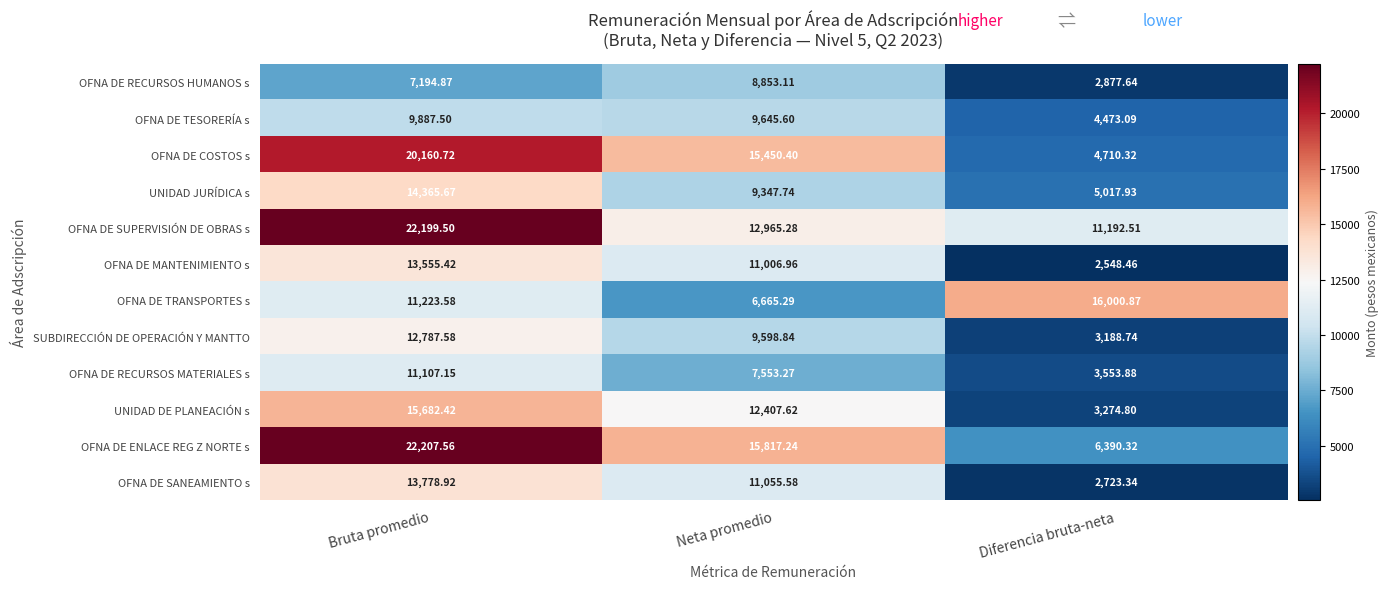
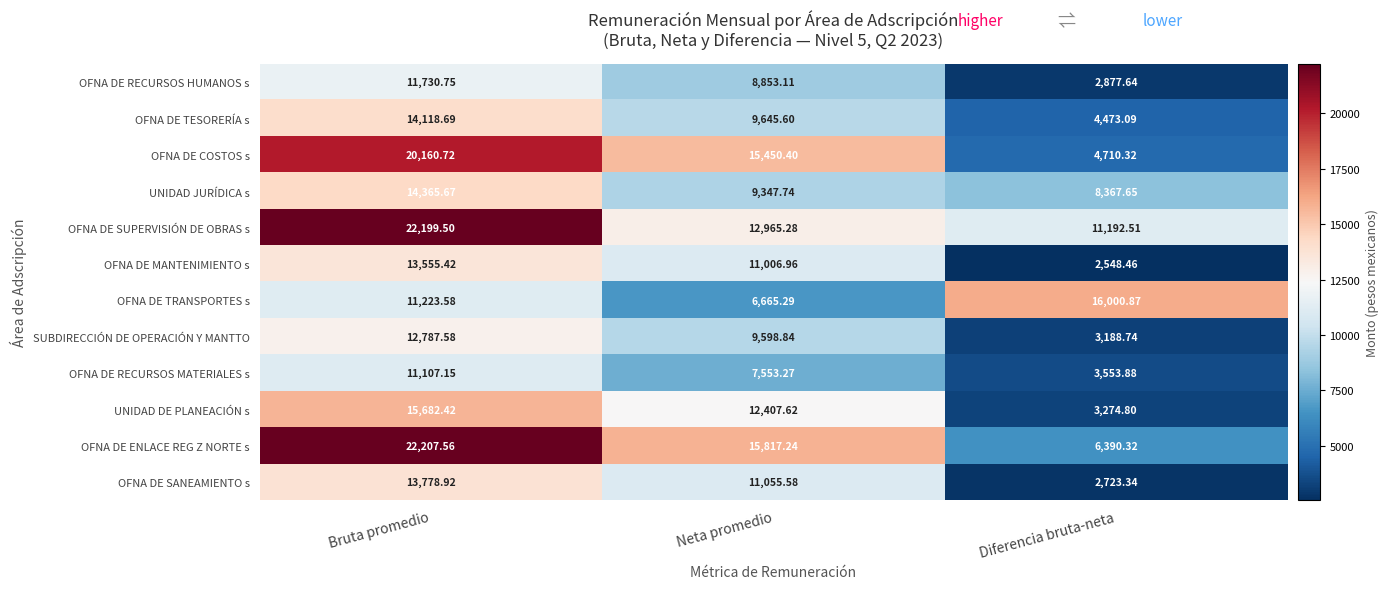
  {
    "OFNA DE RECURSOS HUMANOS s": {
-     "Bruta promedio": "7,194.87",
+     "Bruta promedio": "11,730.75",
      "Neta promedio": "8,853.11",
      "Diferencia bruta-neta": "2,877.64"
    },
    "OFNA DE TESORERÍA s": {
-     "Bruta promedio": "9,887.50",
+     "Bruta promedio": "14,118.69",
      "Neta promedio": "9,645.60",
      "Diferencia bruta-neta": "4,473.09"
    },
    "OFNA DE COSTOS s": {
      "Bruta promedio": "20,160.72",
      "Neta promedio": "15,450.40",
      "Diferencia bruta-neta": "4,710.32"
    },
    "UNIDAD JURÍDICA s": {
      "Bruta promedio": "14,365.67",
      "Neta promedio": "9,347.74",
-     "Diferencia bruta-neta": "5,017.93"
+     "Diferencia bruta-neta": "8,367.65"
    },
    "OFNA DE SUPERVISIÓN DE OBRAS s": {
      "Bruta promedio": "22,199.50",
      "Neta promedio": "12,965.28",
      "Diferencia bruta-neta": "11,192.51"
    },
    "OFNA DE MANTENIMIENTO s": {
      "Bruta promedio": "13,555.42",
      "Neta promedio": "11,006.96",
      "Diferencia bruta-neta": "2,548.46"
    },
    "OFNA DE TRANSPORTES s": {
      "Bruta promedio": "11,223.58",
      "Neta promedio": "6,665.29",
      "Diferencia bruta-neta": "16,000.87"
    },
    "SUBDIRECCIÓN DE OPERACIÓN Y MANTTO": {
      "Bruta promedio": "12,787.58",
      "Neta promedio": "9,598.84",
      "Diferencia bruta-neta": "3,188.74"
    },
    "OFNA DE RECURSOS MATERIALES s": {
      "Bruta promedio": "11,107.15",
      "Neta promedio": "7,553.27",
      "Diferencia bruta-neta": "3,553.88"
    },
    "UNIDAD DE PLANEACIÓN s": {
      "Bruta promedio": "15,682.42",
      "Neta promedio": "12,407.62",
      "Diferencia bruta-neta": "3,274.80"
    },
    "OFNA DE ENLACE REG Z NORTE s": {
      "Bruta promedio": "22,207.56",
      "Neta promedio": "15,817.24",
      "Diferencia bruta-neta": "6,390.32"
    },
    "OFNA DE SANEAMIENTO s": {
      "Bruta promedio": "13,778.92",
      "Neta promedio": "11,055.58",
      "Diferencia bruta-neta": "2,723.34"
    }
  }
